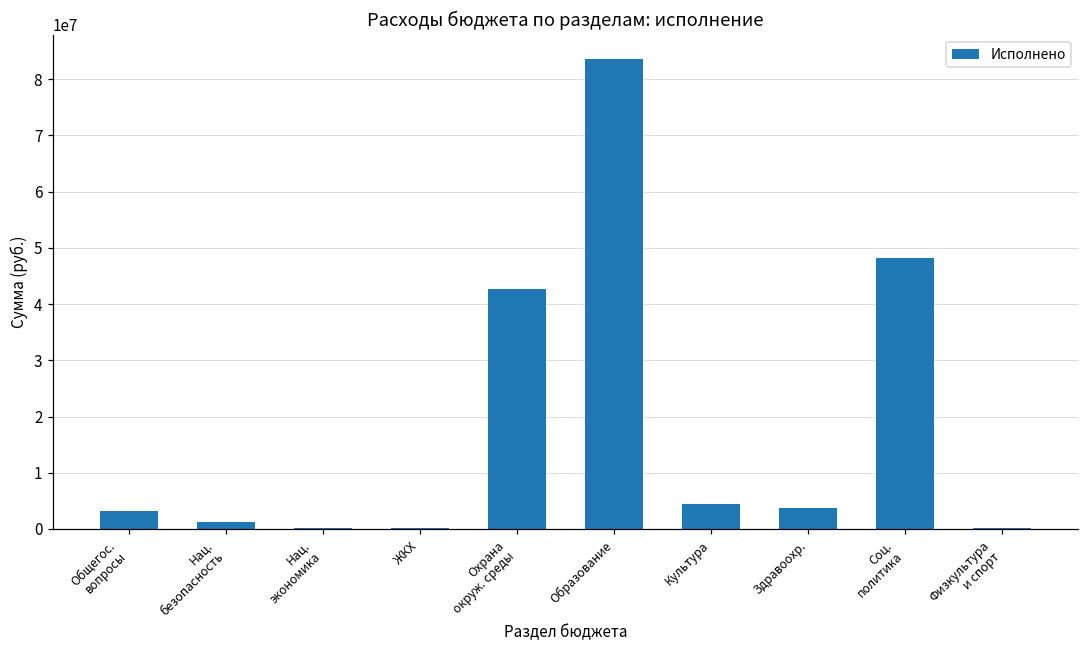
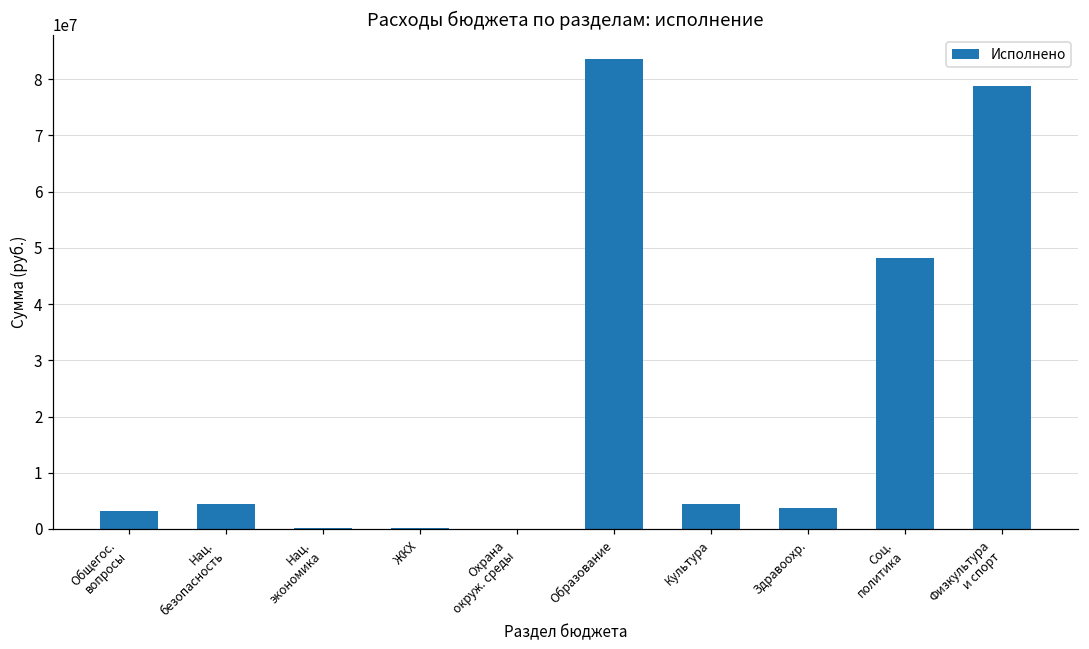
  {
    "Общегос. вопросы": 3000000,
-   "Нац. безопасность": 1000000,
-   "Охрана окруж. среды": 43000000,
+   "Нац. безопасность": 4000000,
+   "Охрана окруж. среды": 0,
    "Образование": 84000000,
    "Культура": 4000000,
    "Здравоохр.": 4000000,
    "Соц. политика": 48000000,
-   "Физкультура и спорт": 0
+   "Физкультура и спорт": 79000000
  }
